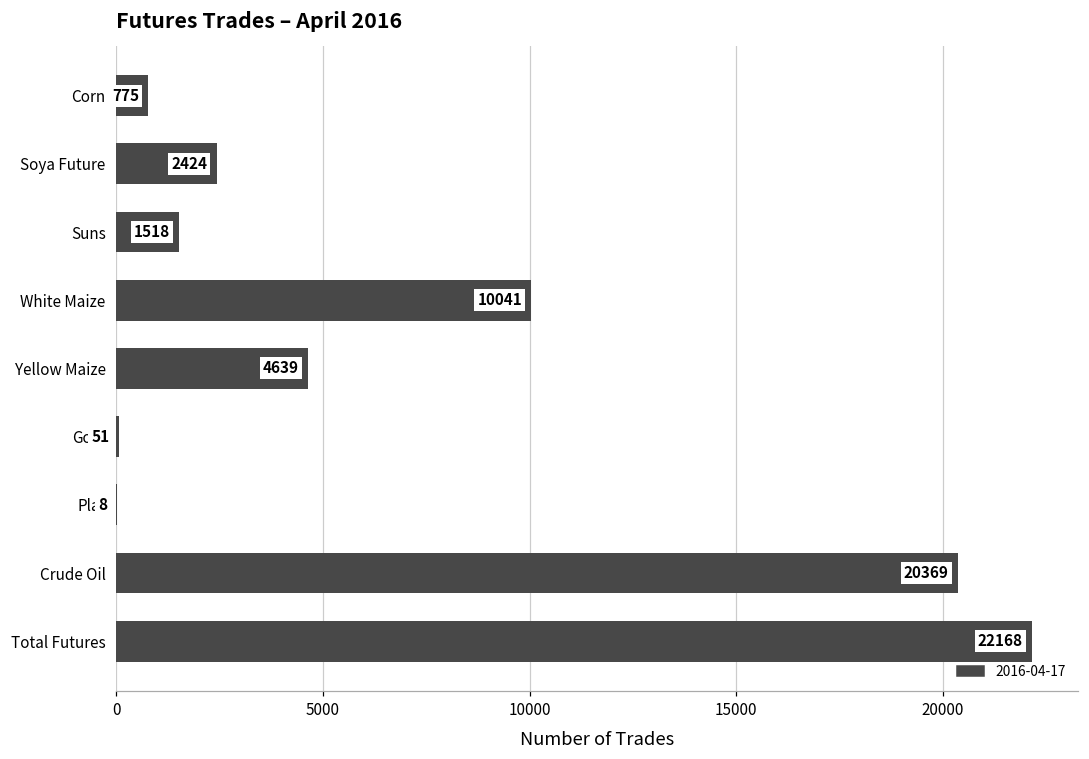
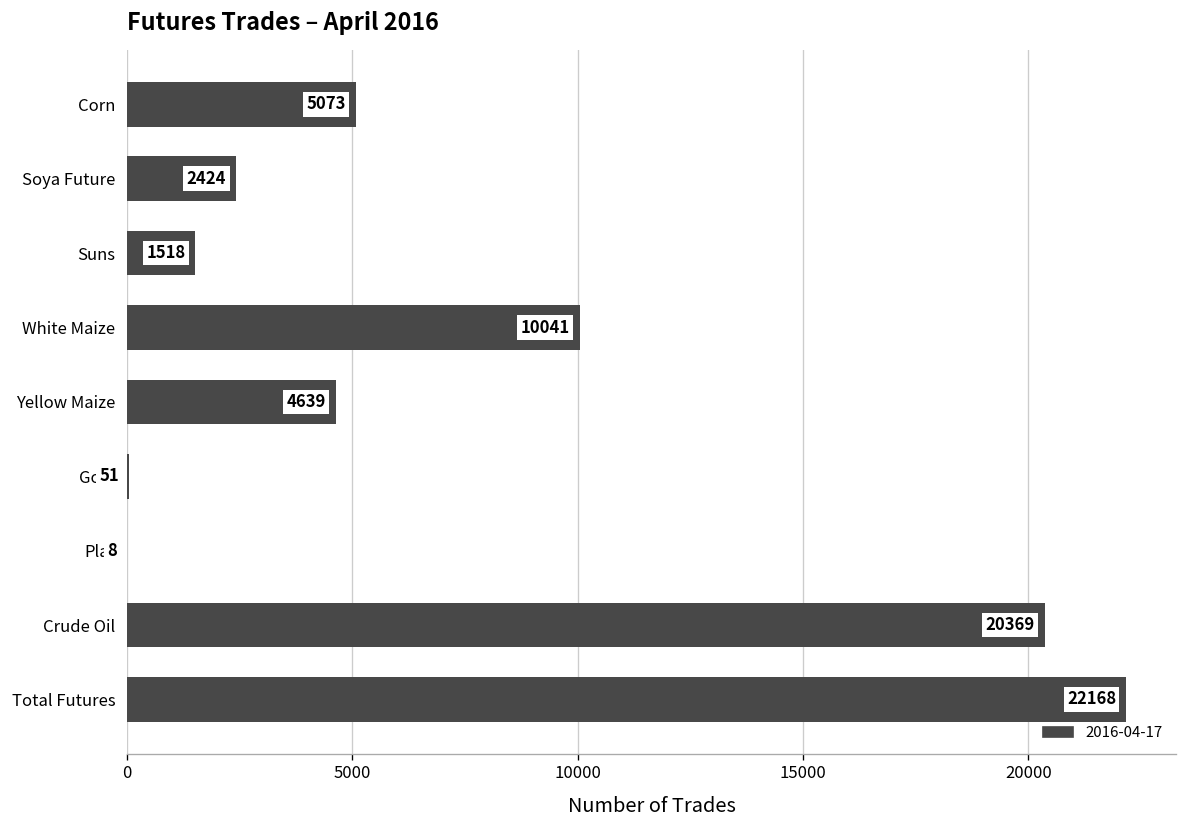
  {
-   "Corn": 775
+   "Corn": 5073
  }
